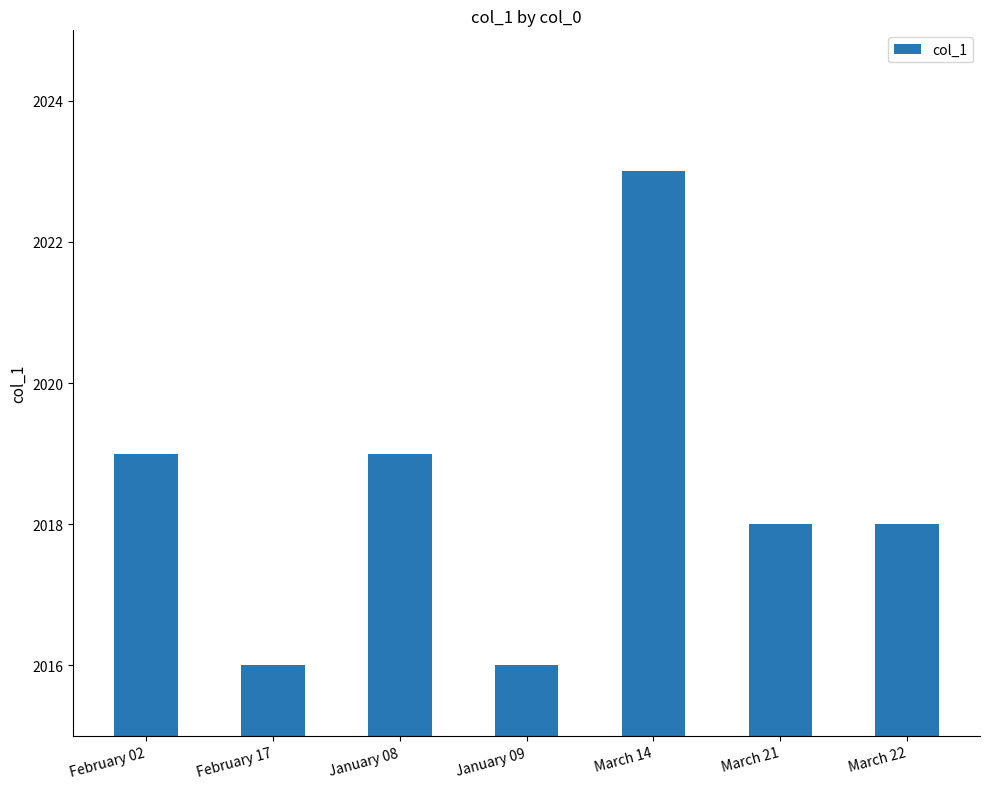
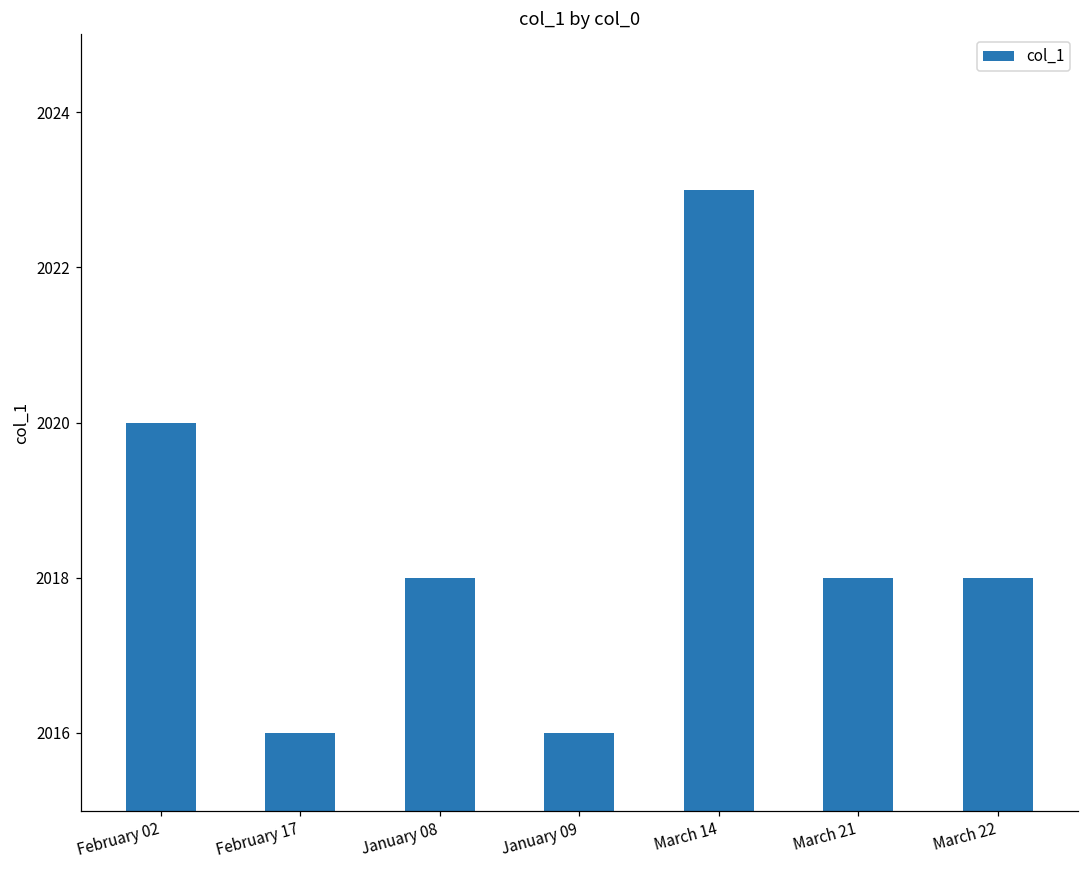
  {
-   "February 02": 2019,
+   "February 02": 2020,
    "February 17": 2016,
-   "January 08": 2019,
+   "January 08": 2018,
    "January 09": 2016,
    "March 14": 2023,
    "March 21": 2018,
    "March 22": 2018
  }
